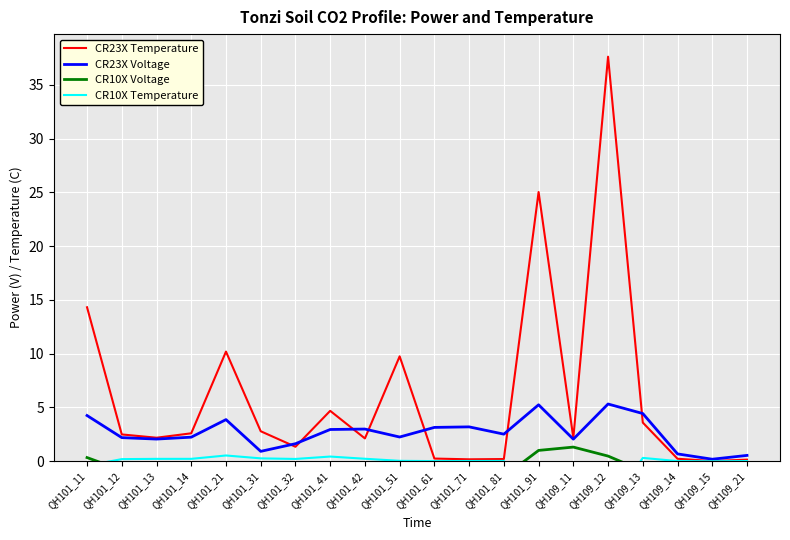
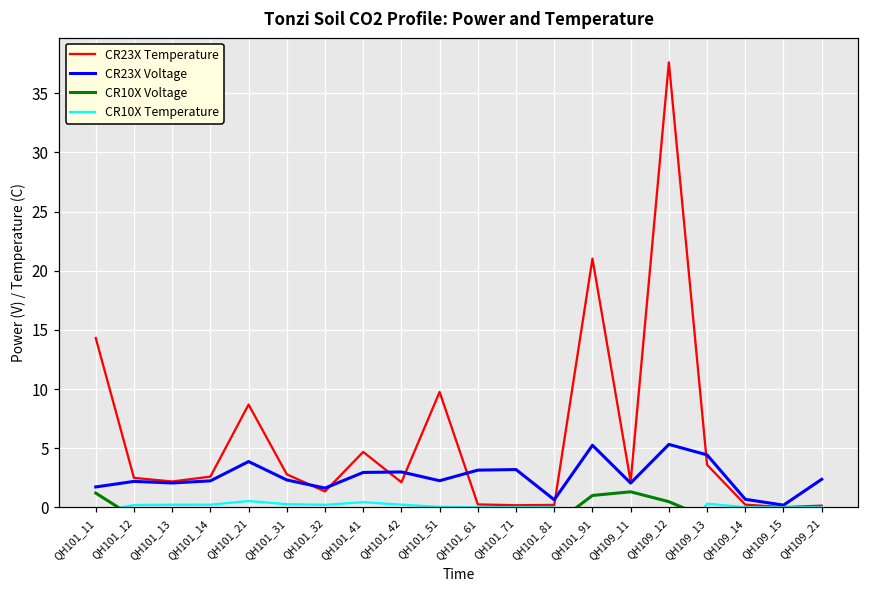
  {
    "CR23X Temperature": {
      "QH101_11": 14.3,
      "QH101_12": 2.5,
      "QH101_14": 2.6,
-     "QH101_21": 10.2,
+     "QH101_21": 8.7,
      "QH101_31": 2.8,
      "QH101_32": 1.3,
      "QH101_41": 4.7,
      "QH101_42": 2.1,
      "QH101_51": 9.8,
-     "QH101_91": 25.0,
+     "QH101_91": 21.0,
      "QH109_12": 37.6,
      "QH109_13": 3.6
    },
    "CR23X Voltage": {
-     "QH101_11": 4.2,
+     "QH101_11": 1.7,
      "QH101_12": 2.2,
      "QH101_14": 2.2,
      "QH101_21": 3.9,
-     "QH101_31": 0.9,
+     "QH101_31": 2.3,
      "QH101_32": 1.6,
      "QH101_41": 3.0,
      "QH101_42": 3.0,
      "QH101_51": 2.3,
      "QH101_61": 3.1,
      "QH101_71": 3.2,
-     "QH101_81": 2.5,
+     "QH101_81": 0.6,
      "QH101_91": 5.2,
      "QH109_12": 5.3,
      "QH109_13": 4.4,
      "QH109_14": 0.7,
-     "QH109_21": 0.5
+     "QH109_21": 2.4
    },
    "CR10X Voltage": {
-     "QH101_11": 0.3,
+     "QH101_11": 1.2,
      "QH101_91": 1.0,
      "QH109_11": 1.3,
      "QH109_12": 0.5
    },
    "CR10X Temperature": {
      "QH101_12": 0.2,
      "QH101_13": 0.2,
      "QH101_14": 0.2,
      "QH101_21": 0.5,
      "QH101_31": 0.3,
      "QH101_32": 0.2,
      "QH101_41": 0.4,
      "QH101_42": 0.2,
      "QH101_51": 0.0,
      "QH109_13": 0.3
    }
  }
